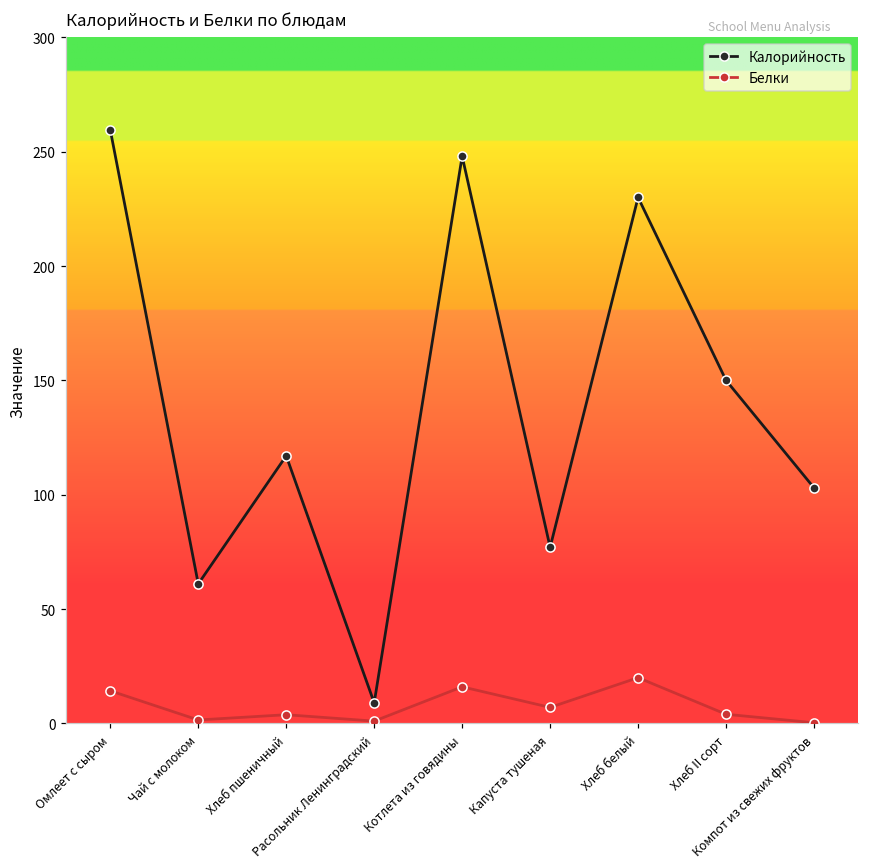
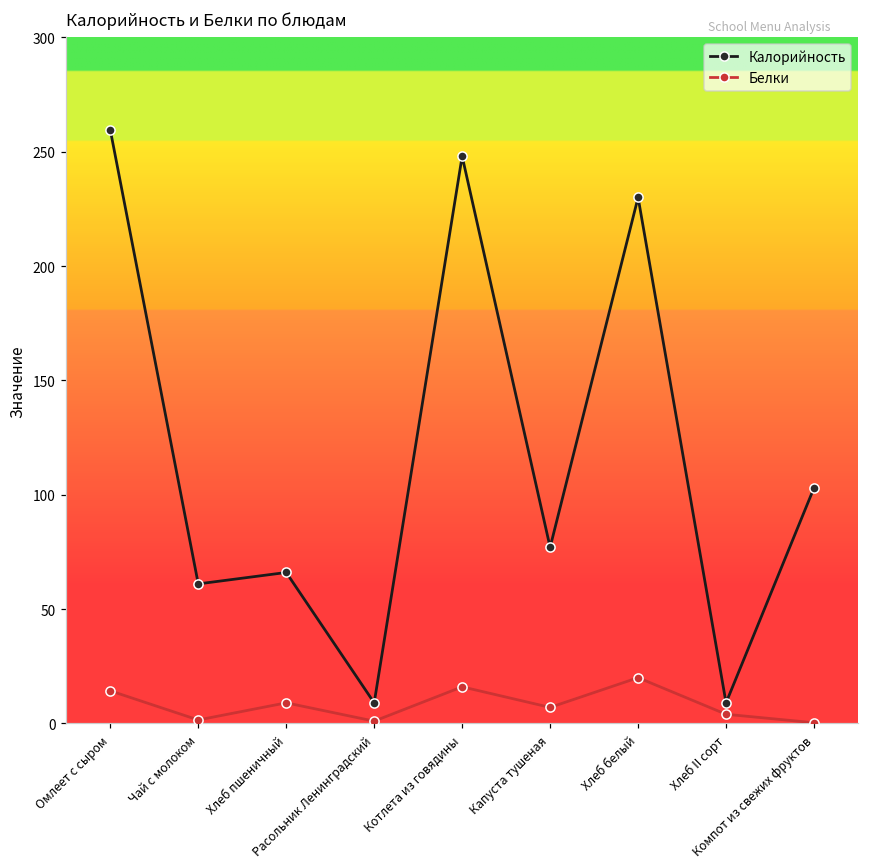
  {
    "Калорийность": {
      "Омлеет с сыром": 260,
      "Чай с молоком": 61,
-     "Хлеб пшеничный": 117,
+     "Хлеб пшеничный": 66,
      "Расольник Ленинградский": 9,
      "Котлета из говядины": 248,
      "Капуста тушеная": 77,
      "Хлеб белый": 230,
-     "Хлеб II сорт": 150,
+     "Хлеб II сорт": 9,
      "Компот из свежих фруктов": 103
    },
    "Белки": {
      "Омлеет с сыром": 14,
      "Чай с молоком": 2,
-     "Хлеб пшеничный": 4,
+     "Хлеб пшеничный": 9,
      "Расольник Ленинградский": 1,
      "Котлета из говядины": 16,
      "Капуста тушеная": 7,
      "Хлеб белый": 20,
      "Хлеб II сорт": 4,
      "Компот из свежих фруктов": 0
    }
  }
